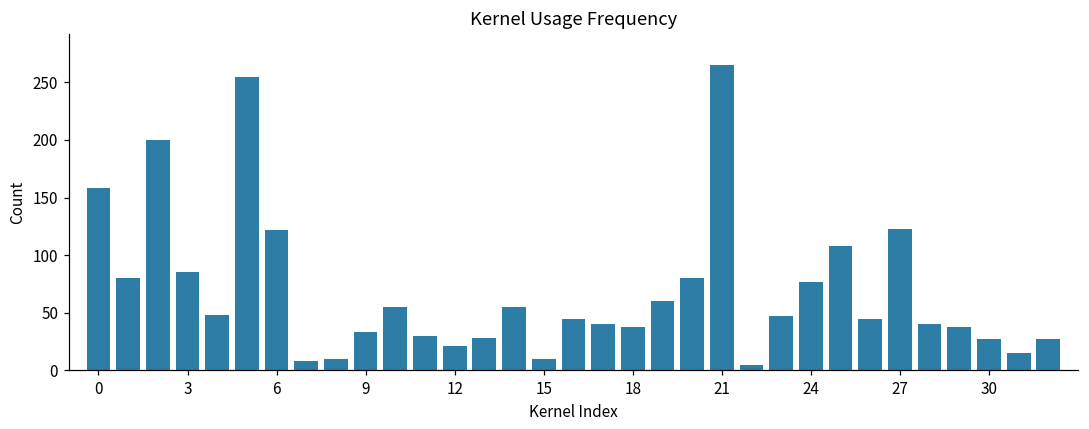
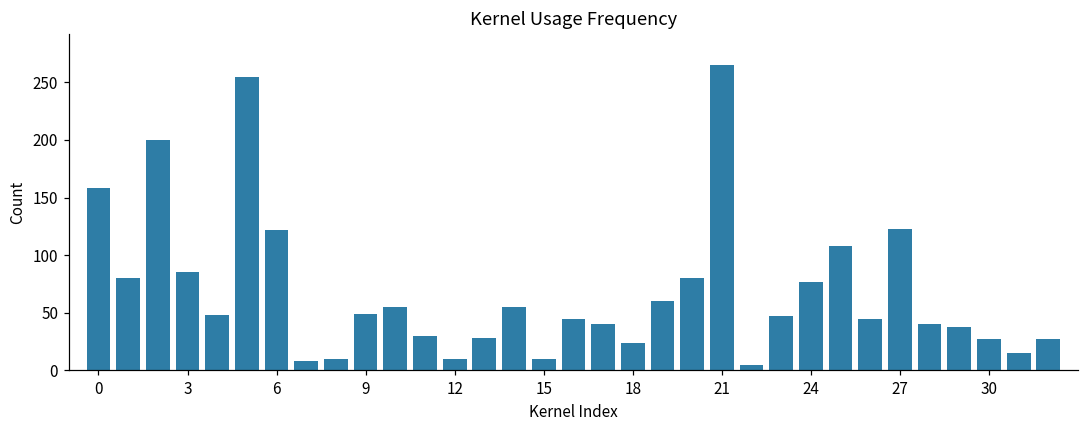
  {
    "0": 158,
    "3": 85,
    "6": 122,
-   "9": 33,
-   "12": 21,
+   "9": 49,
+   "12": 10,
    "15": 10,
-   "18": 38,
+   "18": 24,
    "21": 265,
    "24": 77,
    "27": 123,
    "30": 27
  }
